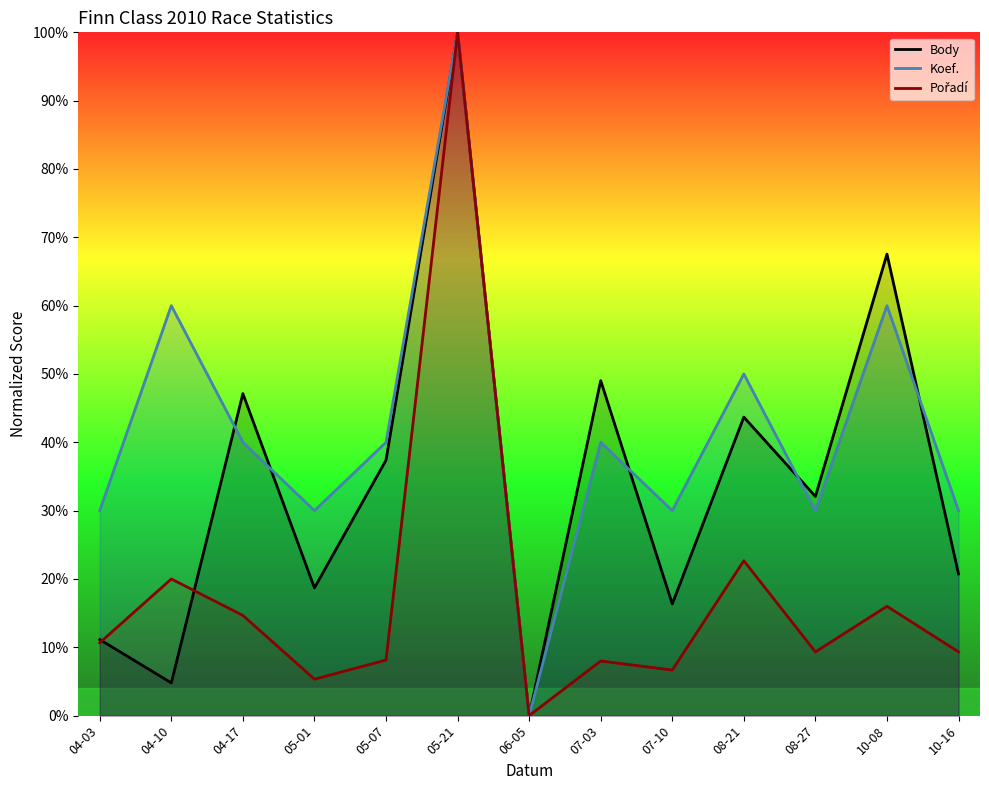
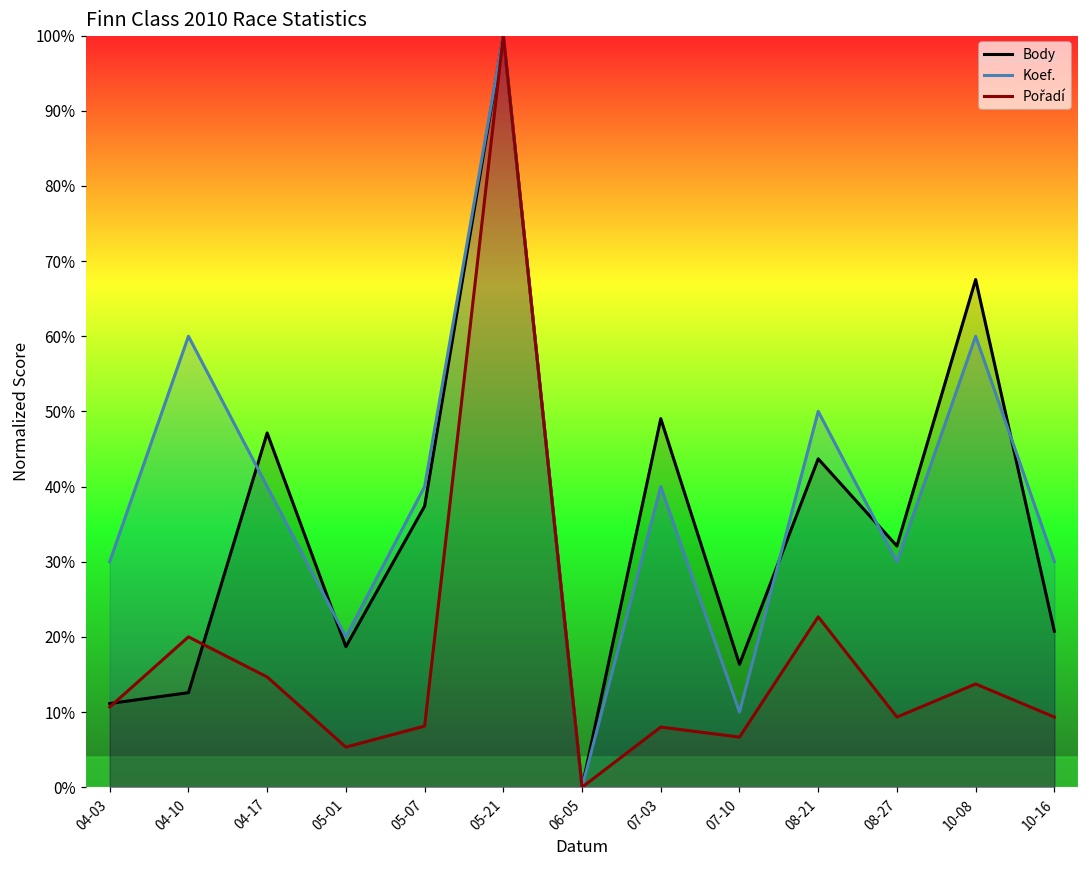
  {
    "Body": {
      "04-03": "11%",
-     "04-10": "5%",
+     "04-10": "13%",
      "04-17": "47%",
      "05-01": "19%",
      "05-07": "37%",
      "07-03": "49%",
      "07-10": "16%",
      "08-21": "44%",
      "08-27": "32%",
      "10-08": "68%",
      "10-16": "21%"
    },
    "Koef.": {
      "04-03": "30%",
      "04-10": "60%",
      "04-17": "40%",
-     "05-01": "30%",
+     "05-01": "20%",
      "05-07": "40%",
      "07-03": "40%",
-     "07-10": "30%",
+     "07-10": "10%",
      "08-21": "50%",
      "08-27": "30%",
      "10-08": "60%",
      "10-16": "30%"
    },
    "Pořadí": {
      "04-03": "11%",
      "04-10": "20%",
      "04-17": "15%",
      "05-01": "5%",
      "05-07": "8%",
      "07-03": "8%",
      "07-10": "7%",
      "08-21": "23%",
      "08-27": "9%",
-     "10-08": "16%",
+     "10-08": "14%",
      "10-16": "9%"
    }
  }
